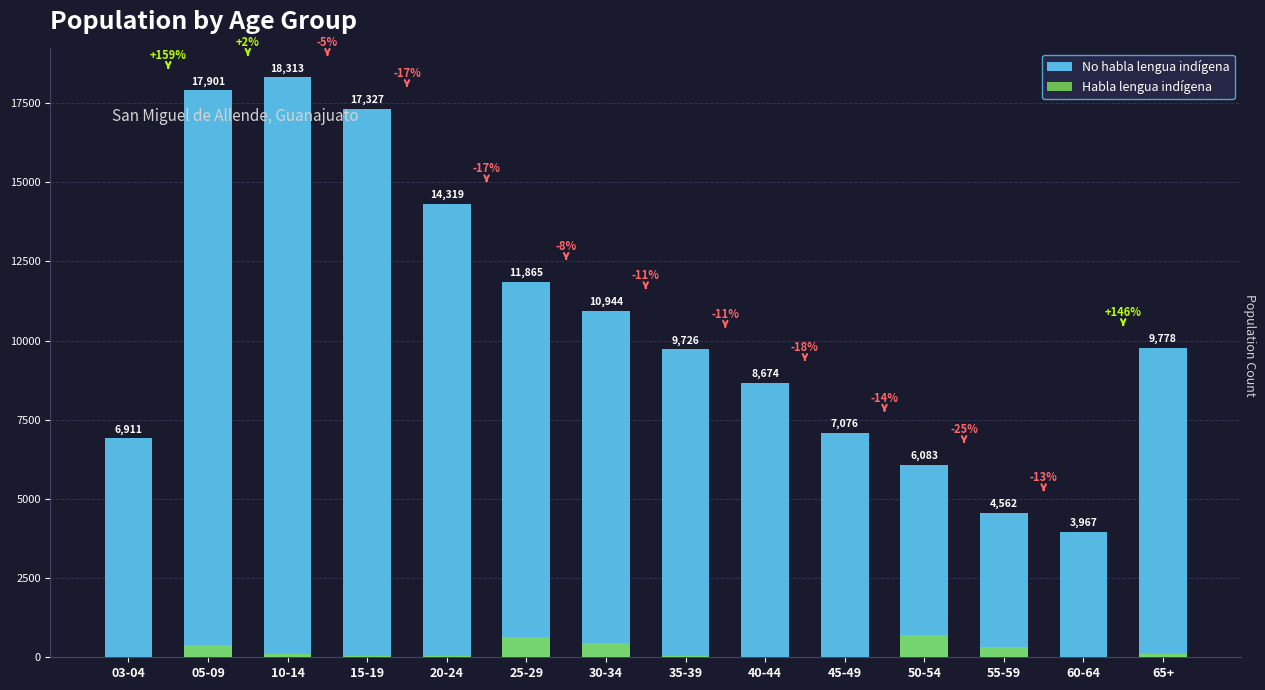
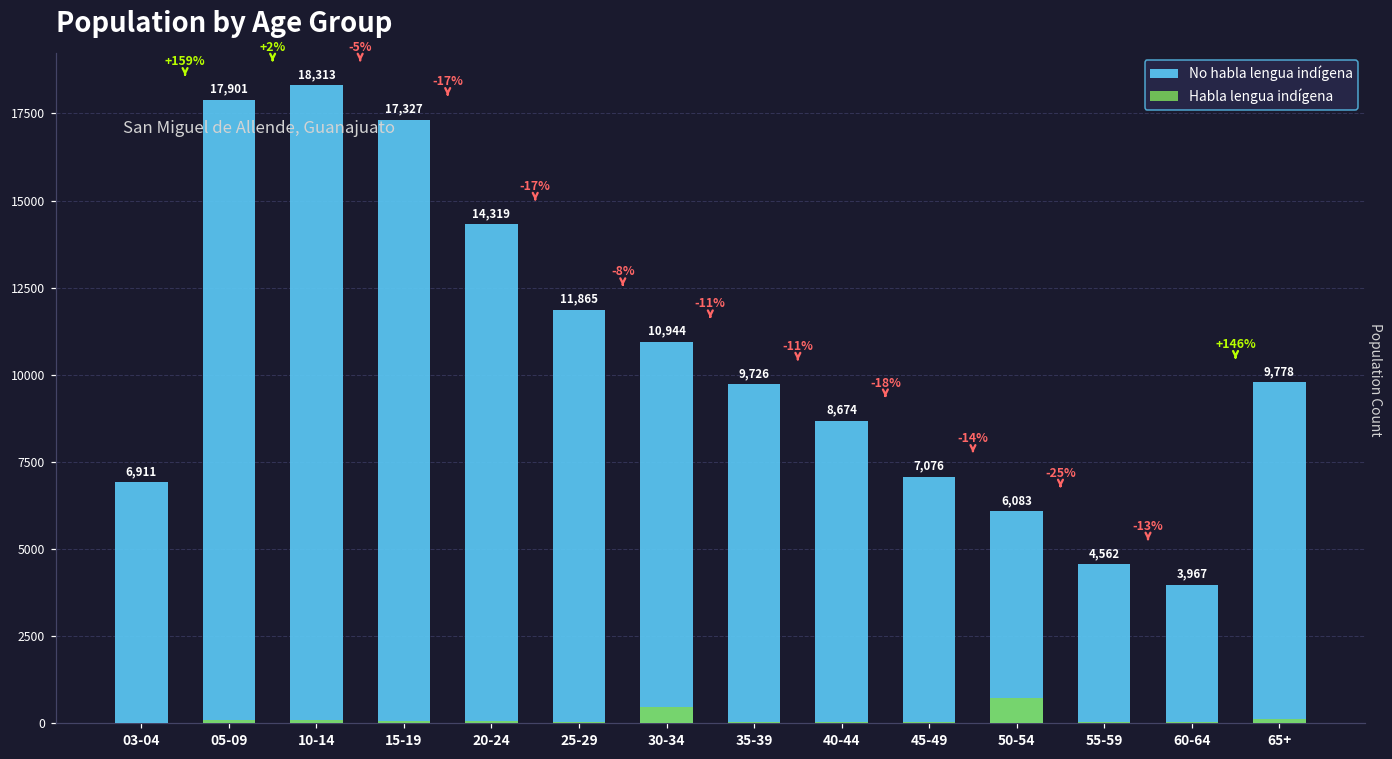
  {
    "No habla lengua indígena": {
      "03-04": "6,911",
      "05-09": "17,901",
      "10-14": "18,313",
      "15-19": "17,327",
      "20-24": "14,319",
      "25-29": "11,865",
      "30-34": "10,944",
      "35-39": "9,726",
      "40-44": "8,674",
      "45-49": "7,076",
      "50-54": "6,083",
      "55-59": "4,562",
      "60-64": "3,967",
      "65+": "9,778"
    },
    "Habla lengua indígena": {
-     "05-09": "400",
-     "25-29": "700",
-     "55-59": "300"
+     "05-09": "100",
+     "25-29": "0",
+     "55-59": "0"
    }
  }
